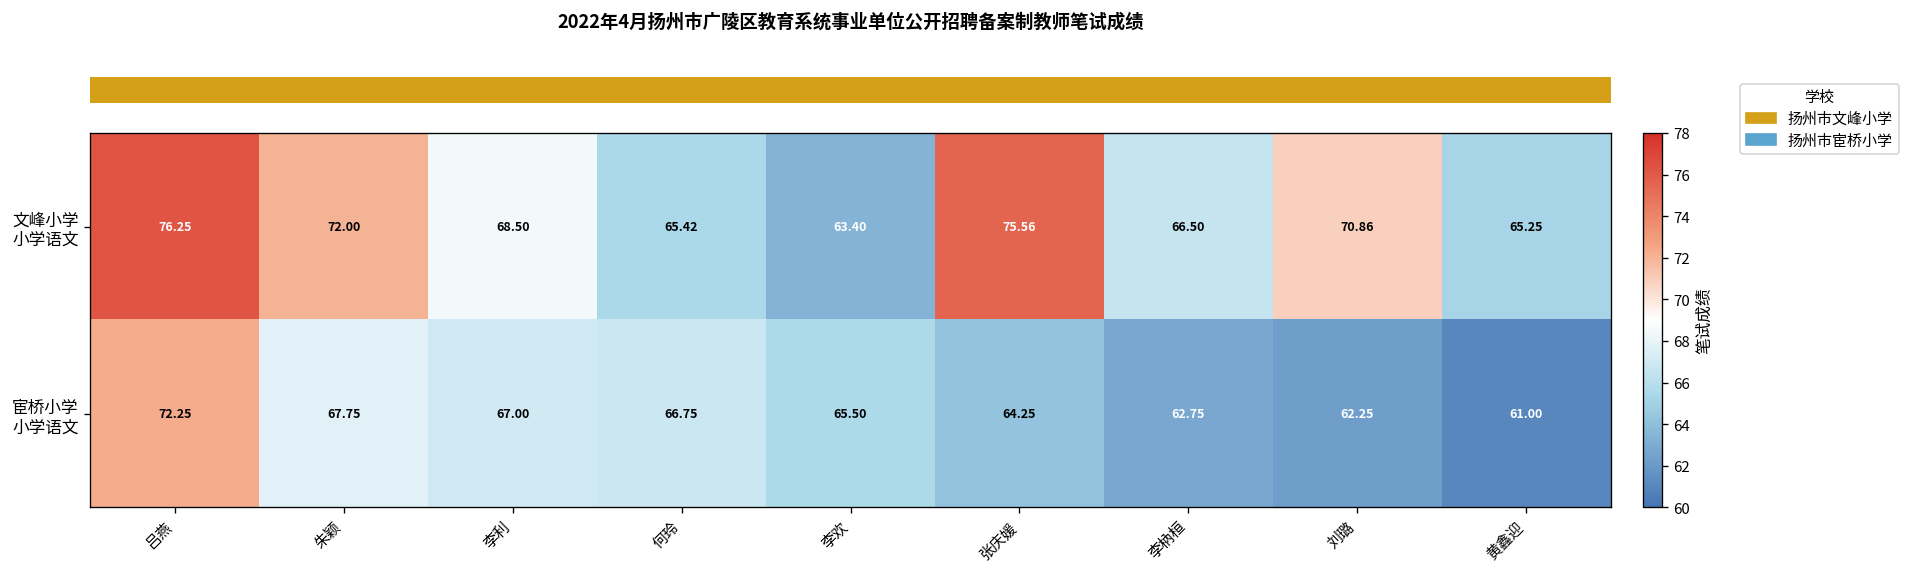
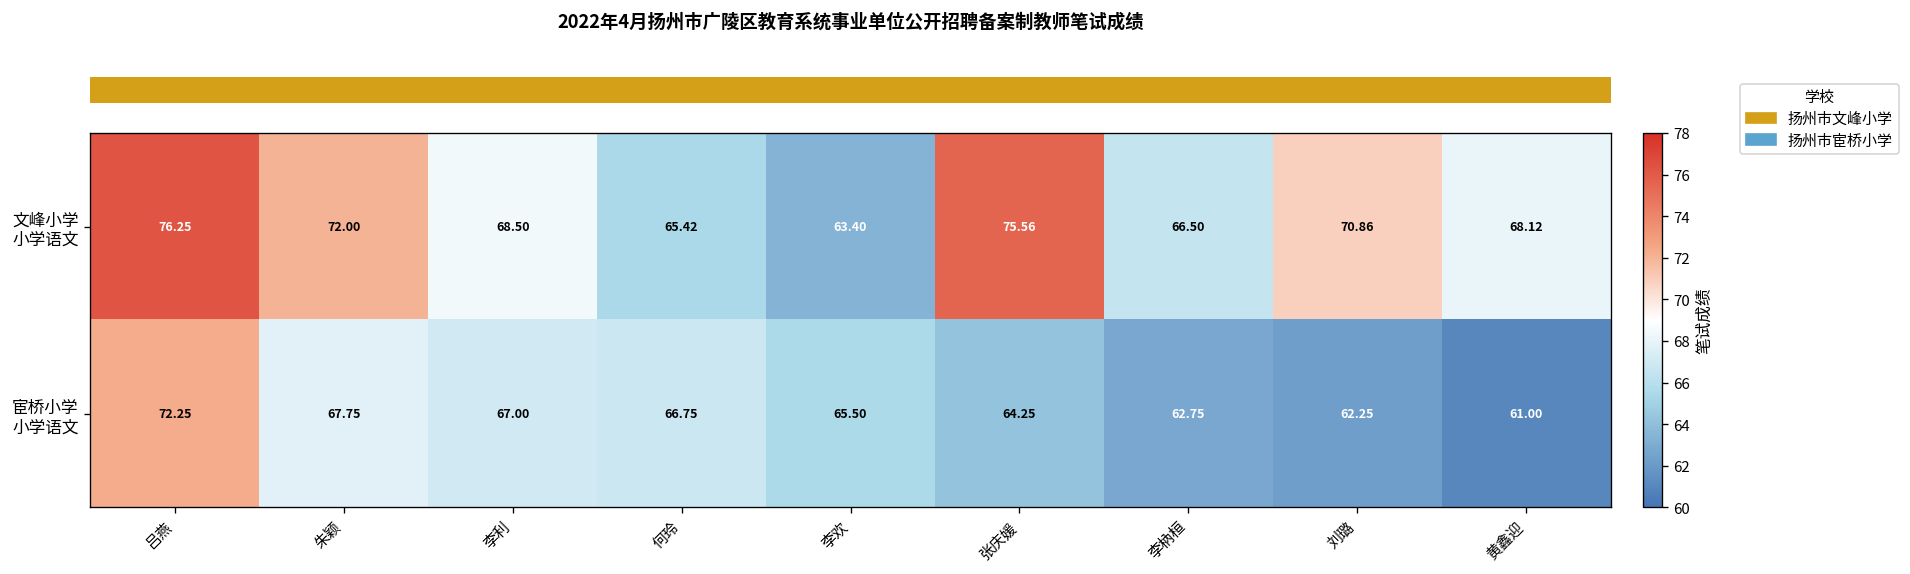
  {
    "文峰小学 小学语文": {
      "吕燕": 76.25,
      "朱颖": 72.00,
      "李利": 68.50,
      "何玲": 65.42,
      "李欢": 63.40,
      "张庆媛": 75.56,
      "李枘桓": 66.50,
      "刘璐": 70.86,
-     "黄鑫迎": 65.25
+     "黄鑫迎": 68.12
    },
    "宦桥小学 小学语文": {
      "吕燕": 72.25,
      "朱颖": 67.75,
      "李利": 67.00,
      "何玲": 66.75,
      "李欢": 65.50,
      "张庆媛": 64.25,
      "李枘桓": 62.75,
      "刘璐": 62.25,
      "黄鑫迎": 61.00
    }
  }
